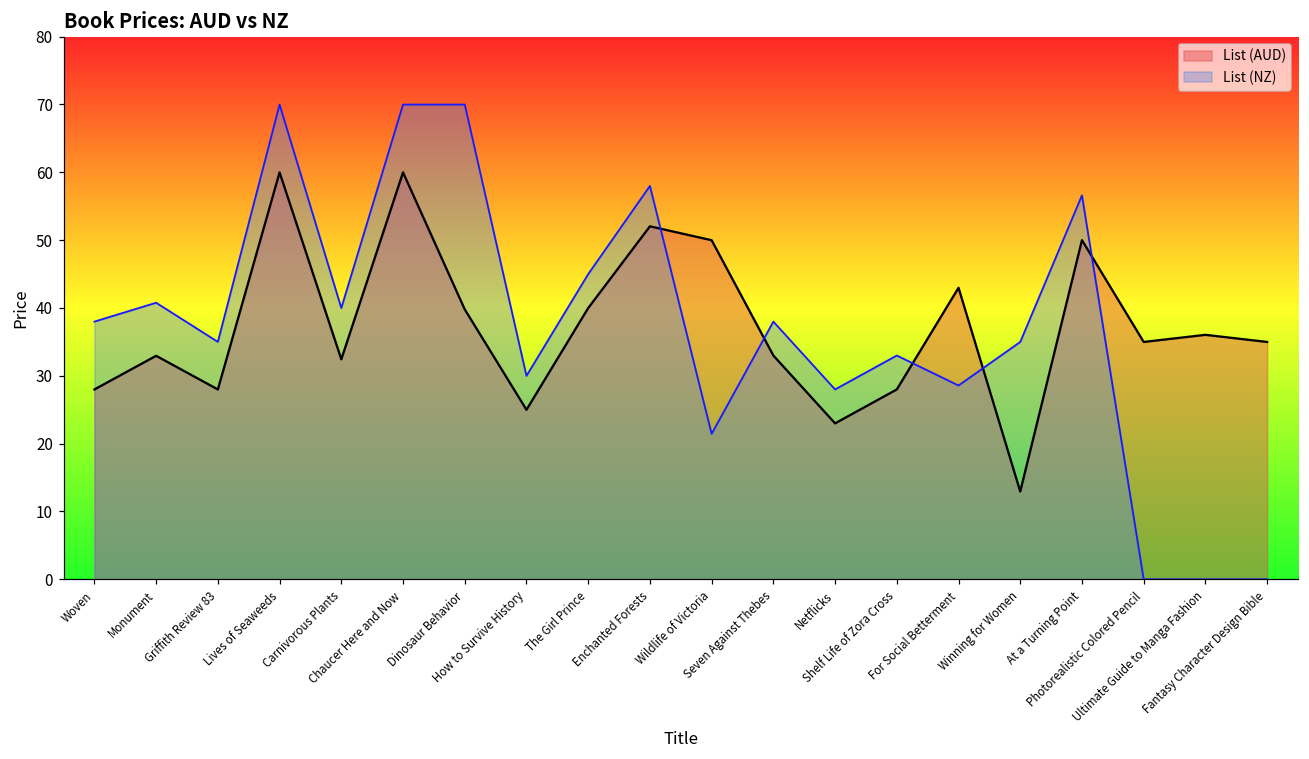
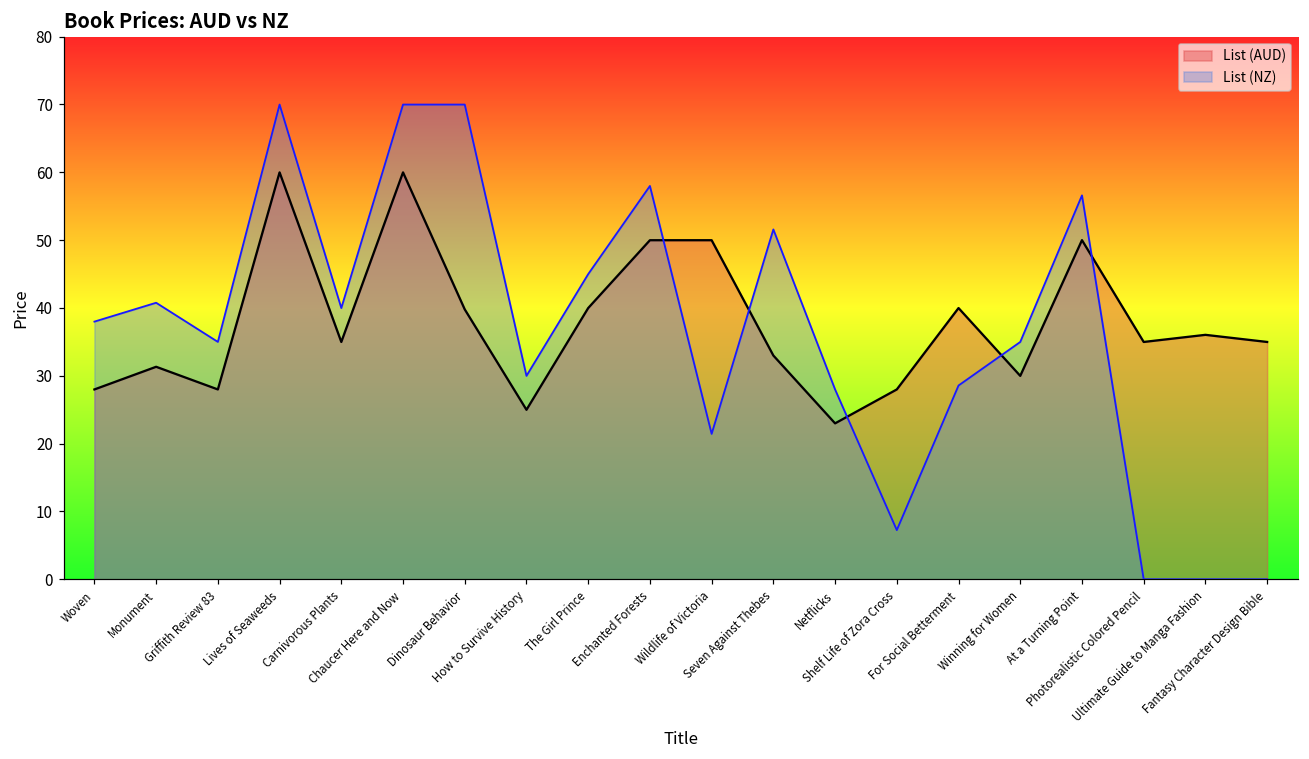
  {
    "List (AUD)": {
      "Woven": 28,
-     "Monument": 33,
+     "Monument": 31,
      "Griffith Review 83": 28,
      "Lives of Seaweeds": 60,
-     "Carnivorous Plants": 32,
+     "Carnivorous Plants": 35,
      "Chaucer Here and Now": 60,
      "Dinosaur Behavior": 40,
      "How to Survive History": 25,
      "The Girl Prince": 40,
-     "Enchanted Forests": 52,
+     "Enchanted Forests": 50,
      "Wildlife of Victoria": 50,
      "Seven Against Thebes": 33,
      "Netflicks": 23,
      "Shelf Life of Zora Cross": 28,
-     "For Social Betterment": 43,
-     "Winning for Women": 13,
+     "For Social Betterment": 40,
+     "Winning for Women": 30,
      "At a Turning Point": 50,
      "Photorealistic Colored Pencil": 35,
      "Ultimate Guide to Manga Fashion": 36,
      "Fantasy Character Design Bible": 35
    },
    "List (NZ)": {
      "Woven": 38,
      "Monument": 41,
      "Griffith Review 83": 35,
      "Lives of Seaweeds": 70,
      "Carnivorous Plants": 40,
      "Chaucer Here and Now": 70,
      "Dinosaur Behavior": 70,
      "How to Survive History": 30,
      "The Girl Prince": 45,
      "Enchanted Forests": 58,
      "Wildlife of Victoria": 21,
-     "Seven Against Thebes": 38,
+     "Seven Against Thebes": 52,
      "Netflicks": 28,
-     "Shelf Life of Zora Cross": 33,
+     "Shelf Life of Zora Cross": 7,
      "For Social Betterment": 29,
      "Winning for Women": 35,
      "At a Turning Point": 57,
      "Photorealistic Colored Pencil": 0,
      "Ultimate Guide to Manga Fashion": 0,
      "Fantasy Character Design Bible": 0
    }
  }
